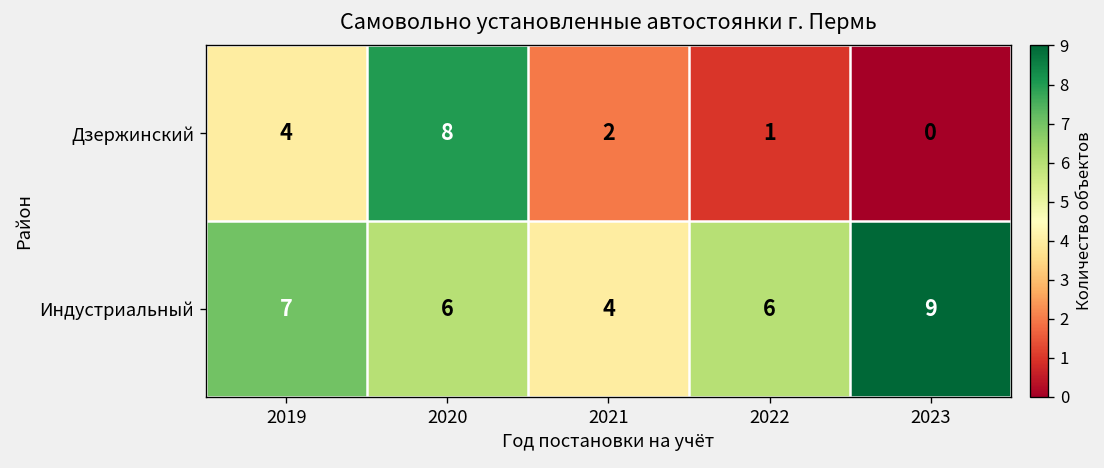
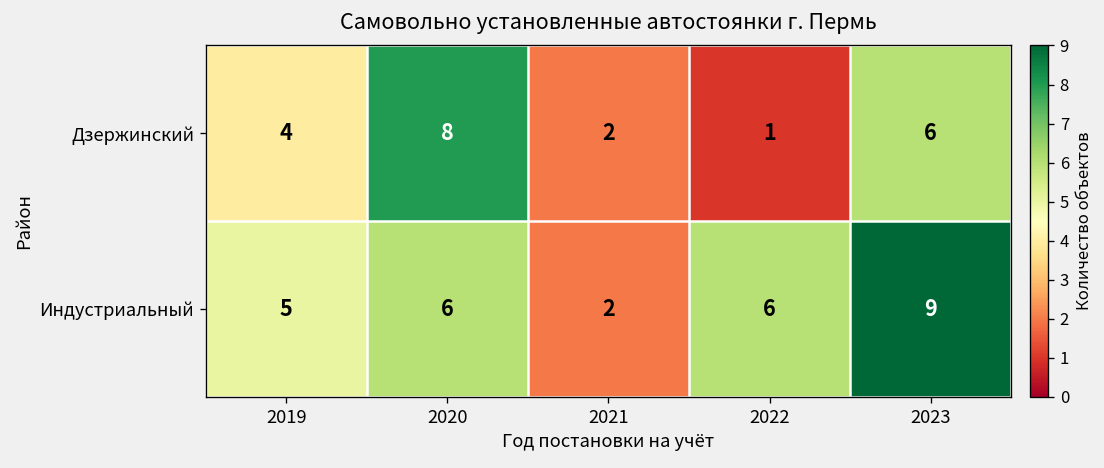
  {
    "Дзержинский": {
      "2019": 4,
      "2020": 8,
      "2021": 2,
      "2022": 1,
-     "2023": 0
+     "2023": 6
    },
    "Индустриальный": {
-     "2019": 7,
+     "2019": 5,
      "2020": 6,
-     "2021": 4,
+     "2021": 2,
      "2022": 6,
      "2023": 9
    }
  }
